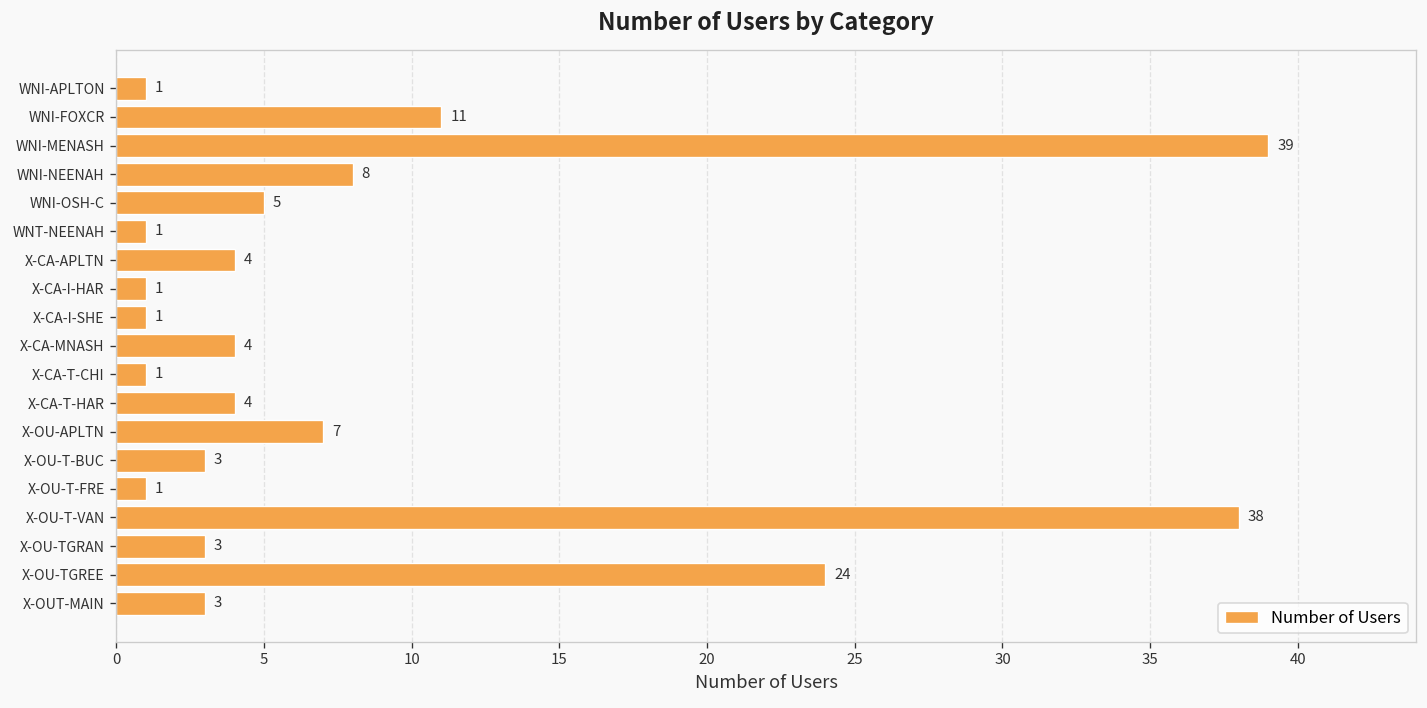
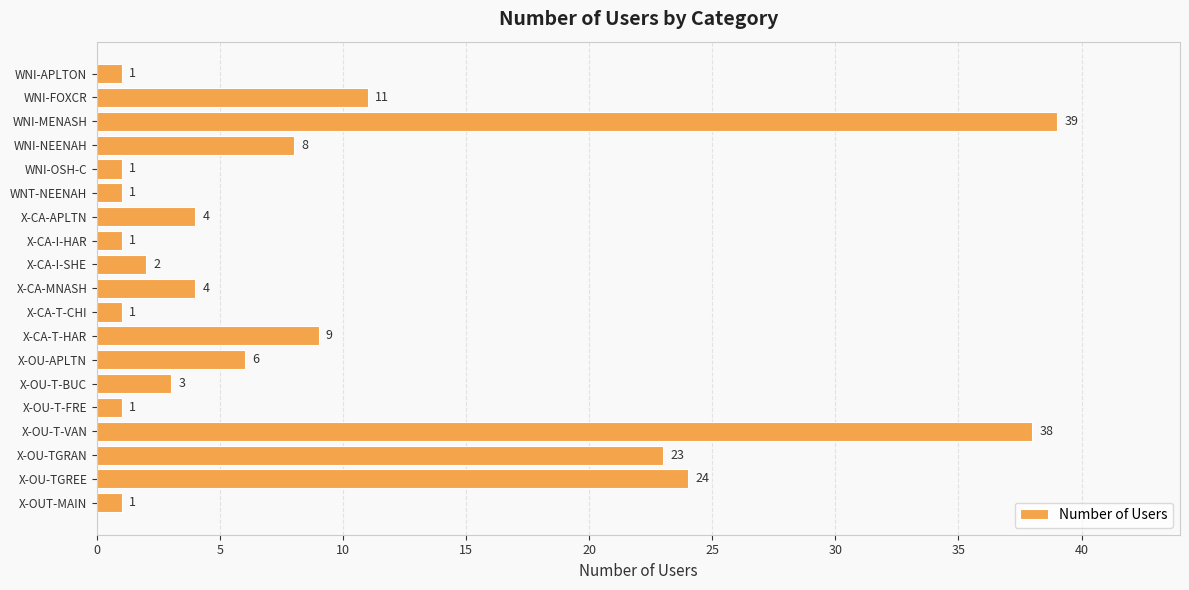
  {
    "WNI-APLTON": 1,
    "WNI-FOXCR": 11,
    "WNI-MENASH": 39,
    "WNI-NEENAH": 8,
-   "WNI-OSH-C": 5,
+   "WNI-OSH-C": 1,
    "WNT-NEENAH": 1,
    "X-CA-APLTN": 4,
    "X-CA-I-HAR": 1,
-   "X-CA-I-SHE": 1,
+   "X-CA-I-SHE": 2,
    "X-CA-MNASH": 4,
    "X-CA-T-CHI": 1,
-   "X-CA-T-HAR": 4,
-   "X-OU-APLTN": 7,
+   "X-CA-T-HAR": 9,
+   "X-OU-APLTN": 6,
    "X-OU-T-BUC": 3,
    "X-OU-T-FRE": 1,
    "X-OU-T-VAN": 38,
-   "X-OU-TGRAN": 3,
+   "X-OU-TGRAN": 23,
    "X-OU-TGREE": 24,
-   "X-OUT-MAIN": 3
+   "X-OUT-MAIN": 1
  }
